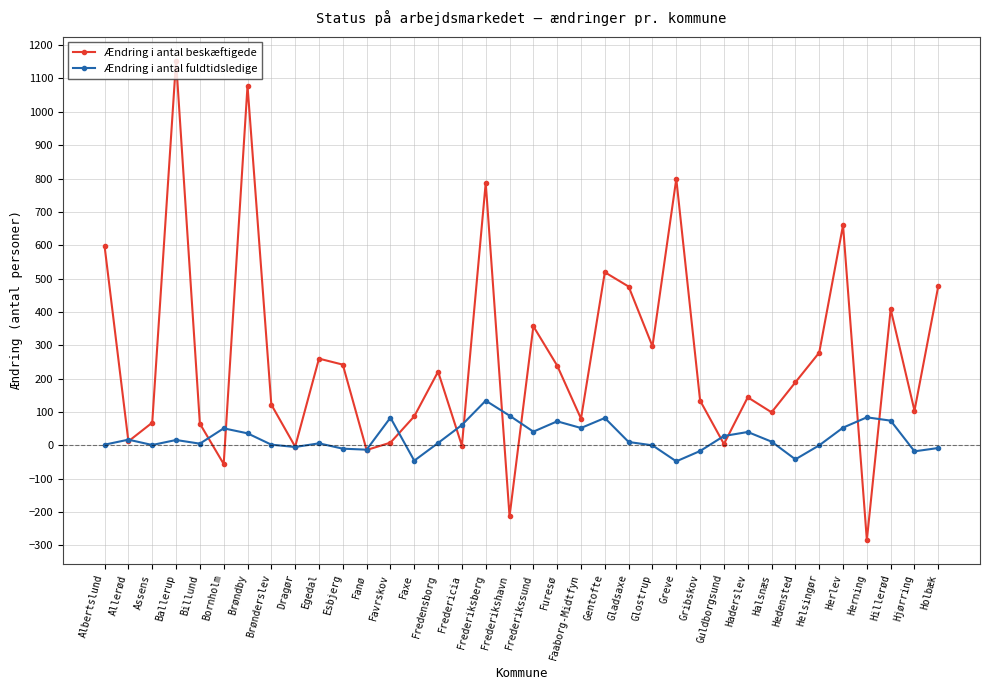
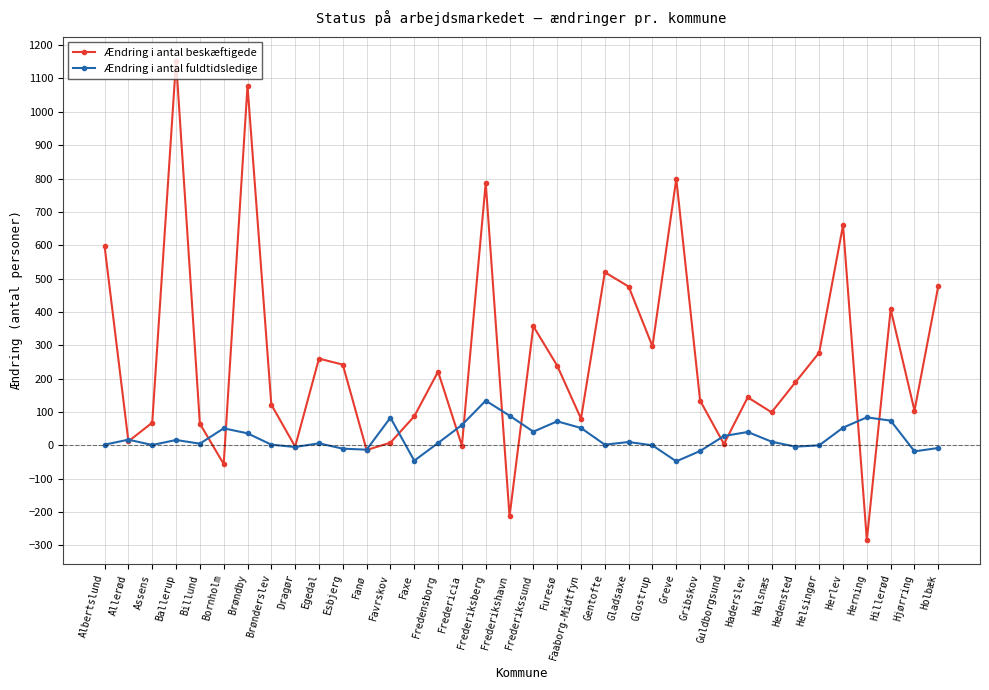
  {
    "Ændring i antal beskæftigede": {
      "Albertslund": 600,
      "Assens": 70,
      "Billund": 70,
      "Bornholm": -60,
      "Brøndby": 1080,
      "Brønderslev": 120,
      "Egedal": 260,
      "Esbjerg": 240,
      "Favrskov": 10,
      "Faxe": 90,
      "Fredensborg": 220,
      "Fredericia": 0,
      "Frederiksberg": 790,
      "Frederikshavn": -210,
      "Frederikssund": 360,
      "Furesø": 240,
      "Faaborg-Midtfyn": 80,
      "Gentofte": 520,
      "Gladsaxe": 480,
      "Glostrup": 300,
      "Greve": 800,
      "Gribskov": 130,
      "Guldborgsund": 0,
      "Haderslev": 140,
      "Halsnæs": 100,
      "Hedensted": 190,
      "Helsingør": 280,
      "Herlev": 660,
      "Herning": -280,
      "Hillerød": 410,
      "Hjørring": 100,
      "Holbæk": 480
    },
    "Ændring i antal fuldtidsledige": {
      "Albertslund": 0,
      "Assens": 0,
      "Ballerup": 20,
      "Billund": 10,
      "Bornholm": 50,
      "Brøndby": 40,
      "Brønderslev": 0,
      "Egedal": 10,
      "Esbjerg": -10,
      "Favrskov": 80,
      "Faxe": -50,
      "Fredensborg": 10,
      "Fredericia": 60,
      "Frederiksberg": 130,
      "Frederikshavn": 90,
      "Frederikssund": 40,
      "Furesø": 70,
      "Faaborg-Midtfyn": 50,
-     "Gentofte": 80,
+     "Gentofte": 0,
      "Gladsaxe": 10,
      "Glostrup": 0,
      "Greve": -50,
      "Gribskov": -20,
      "Guldborgsund": 30,
      "Haderslev": 40,
      "Halsnæs": 10,
-     "Hedensted": -40,
+     "Hedensted": 0,
      "Helsingør": 0,
      "Herlev": 50,
      "Herning": 80,
      "Hillerød": 70,
      "Hjørring": -20,
      "Holbæk": -10
    }
  }
